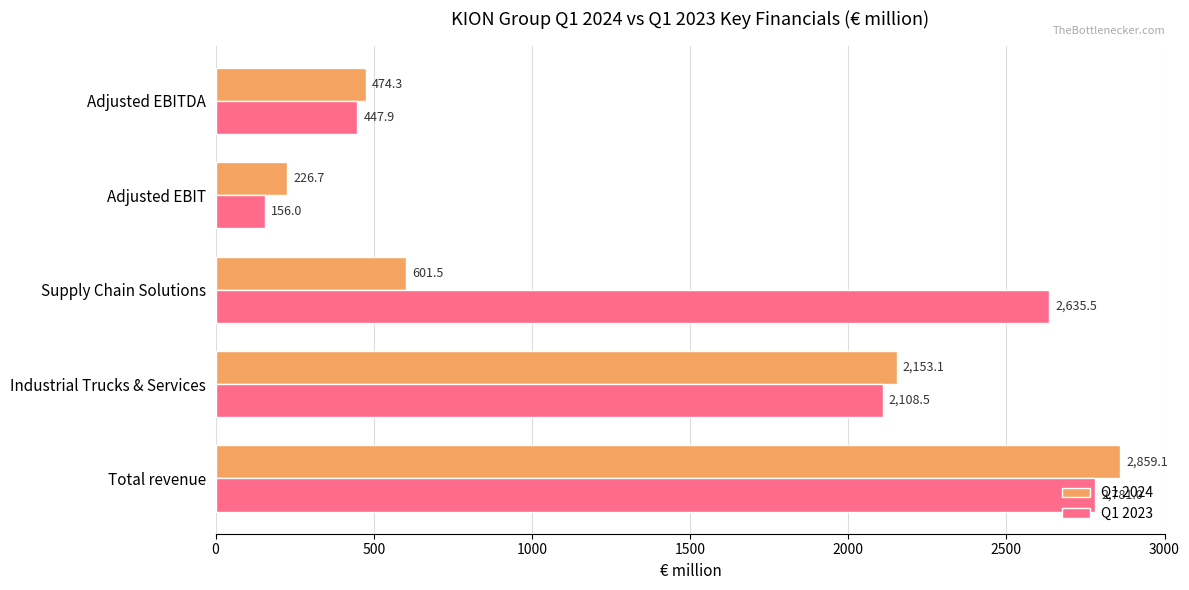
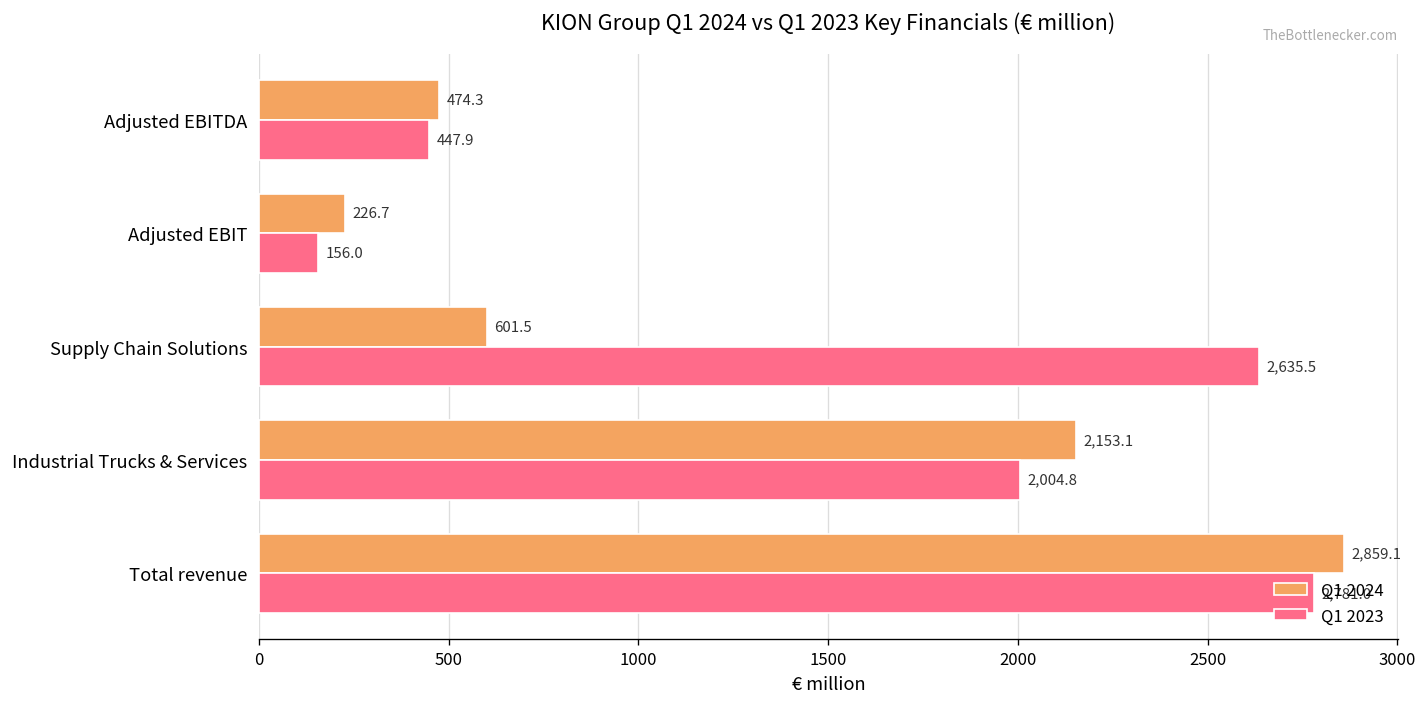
  {
    "Q1 2024": {
      "Adjusted EBITDA": "474.3",
      "Adjusted EBIT": "226.7",
      "Supply Chain Solutions": "601.5",
      "Industrial Trucks & Services": "2,153.1",
      "Total revenue": "2,859.1"
    },
    "Q1 2023": {
      "Adjusted EBITDA": "447.9",
      "Adjusted EBIT": "156.0",
      "Supply Chain Solutions": "2,635.5",
-     "Industrial Trucks & Services": "2,108.5",
+     "Industrial Trucks & Services": "2,004.8",
      "Total revenue": "2,781.0"
    }
  }
